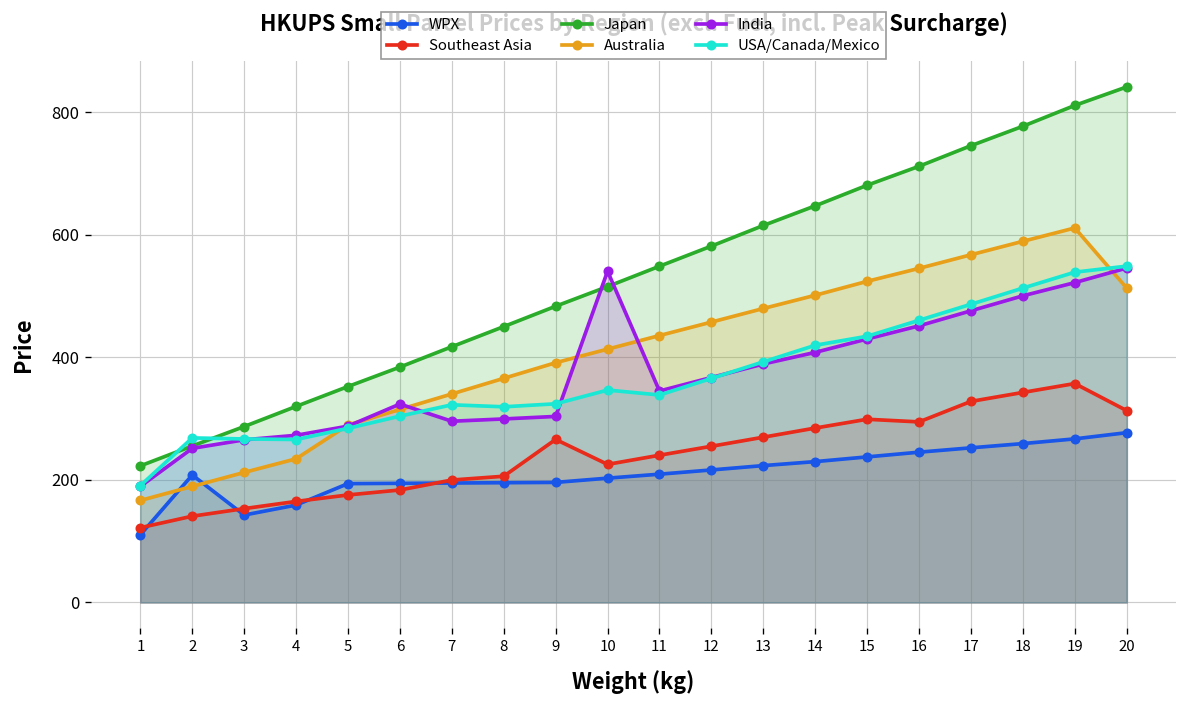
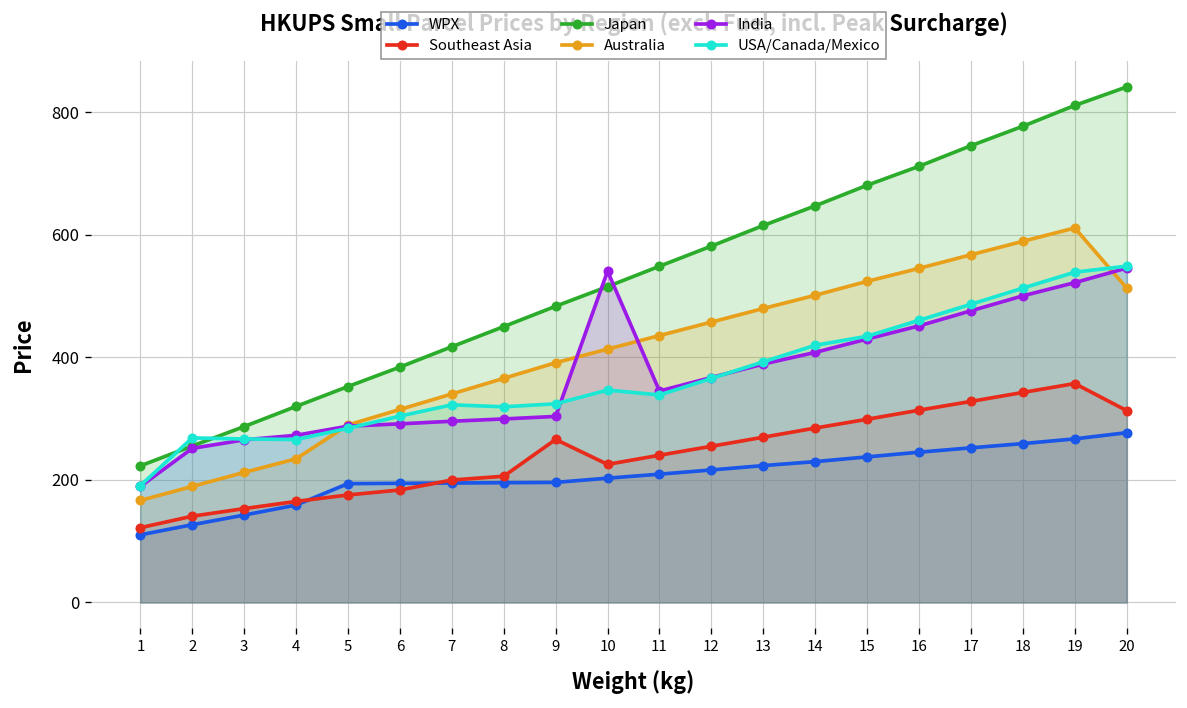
  {
    "WPX": {
      "1": 110,
-     "2": 210,
+     "2": 130,
      "3": 140,
      "4": 160,
      "5": 190,
      "6": 190,
      "8": 200,
      "9": 200,
      "10": 200,
      "11": 210,
      "12": 220,
      "13": 220,
      "14": 230,
      "15": 240,
      "16": 250,
      "17": 250,
      "18": 260,
      "19": 270,
      "20": 280
    },
    "Southeast Asia": {
      "1": 120,
      "2": 140,
      "3": 150,
      "4": 160,
      "5": 180,
      "6": 180,
      "8": 210,
      "9": 270,
      "10": 230,
      "11": 240,
      "12": 250,
      "13": 270,
      "14": 280,
      "15": 300,
-     "16": 290,
+     "16": 310,
      "17": 330,
      "18": 340,
      "19": 360,
      "20": 310
    },
    "Japan": {
      "1": 220,
      "3": 290,
      "4": 320,
      "5": 350,
      "6": 380,
      "7": 420,
      "8": 450,
      "9": 480,
      "10": 520,
      "11": 550,
      "12": 580,
      "13": 610,
      "14": 650,
      "15": 680,
      "16": 710,
      "17": 750,
      "18": 780,
      "19": 810,
      "20": 840
    },
    "Australia": {
      "1": 170,
      "2": 190,
      "3": 210,
      "4": 230,
      "6": 310,
      "7": 340,
      "8": 370,
      "9": 390,
      "10": 410,
      "11": 440,
      "12": 460,
      "13": 480,
      "14": 500,
      "15": 520,
      "16": 540,
      "17": 570,
      "18": 590,
      "19": 610,
      "20": 510
    },
    "India": {
      "4": 270,
-     "6": 320,
+     "6": 290,
      "7": 300,
      "8": 300,
      "9": 300,
      "10": 540,
      "11": 340,
      "14": 410,
      "16": 450,
      "17": 480,
      "18": 500,
      "19": 520
    },
    "USA/Canada/Mexico": {
      "2": 270,
      "4": 270,
      "6": 300,
      "7": 320,
      "8": 320,
      "9": 320,
      "10": 350,
      "11": 340,
      "14": 420,
      "16": 460,
      "17": 490,
      "18": 510,
      "19": 540
    }
  }
